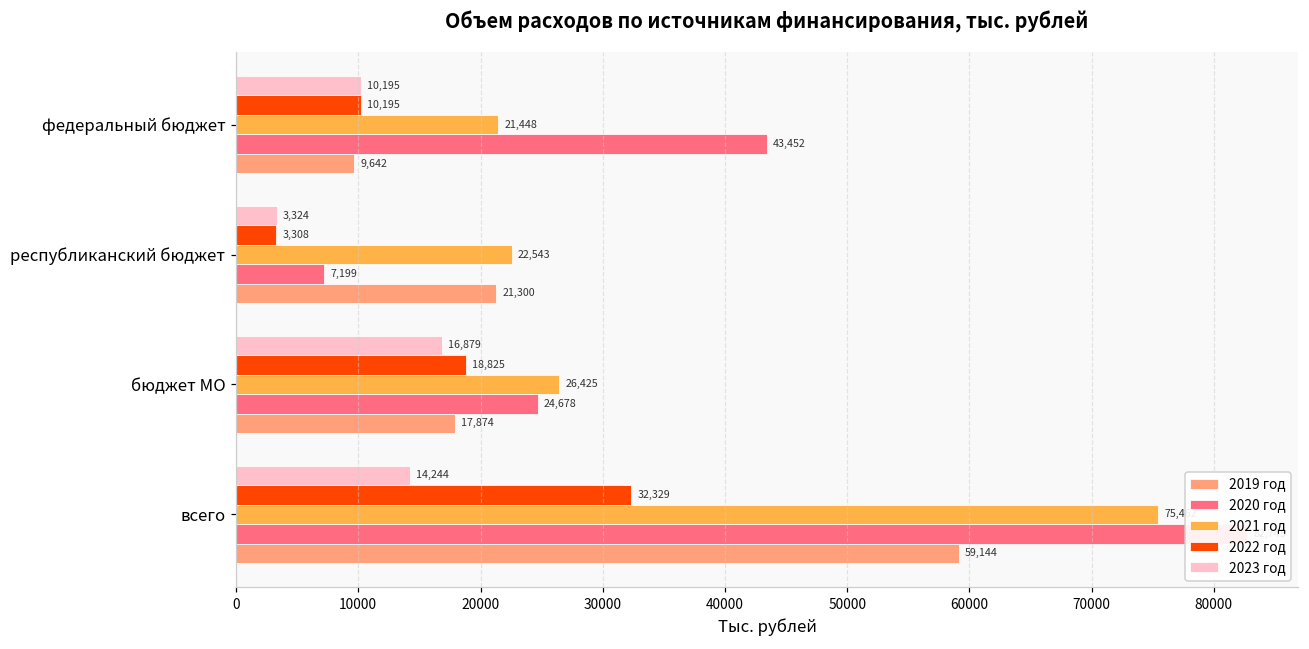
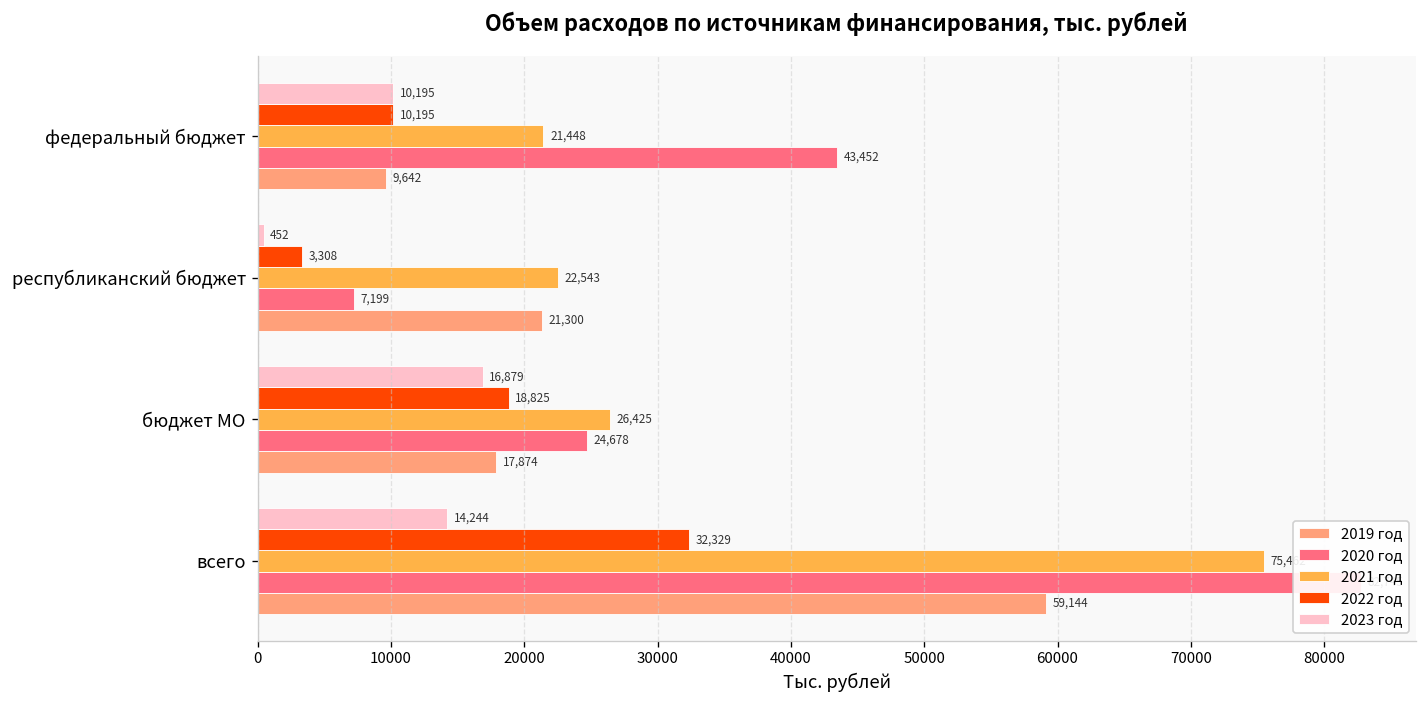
  {
    "2022 год": {
      "федеральный бюджет": "10,195",
      "республиканский бюджет": "3,308",
      "бюджет МО": "18,825",
      "всего": "32,329"
    },
    "2023 год": {
      "федеральный бюджет": "10,195",
-     "республиканский бюджет": "3,324",
+     "республиканский бюджет": "452",
      "бюджет МО": "16,879",
      "всего": "14,244"
    }
  }
